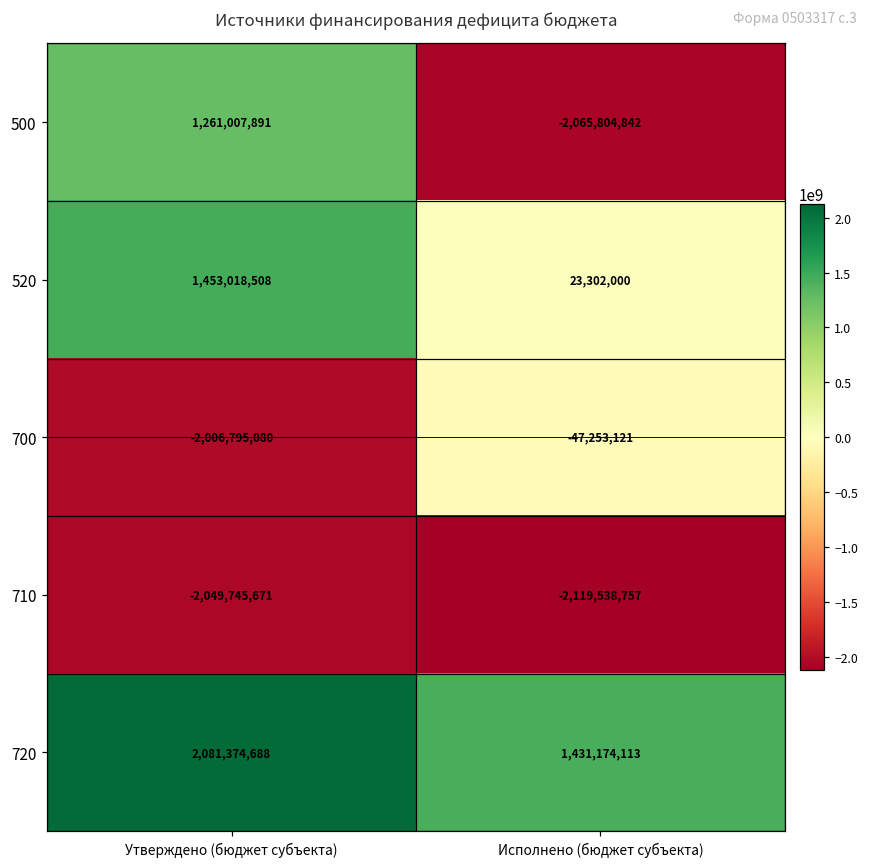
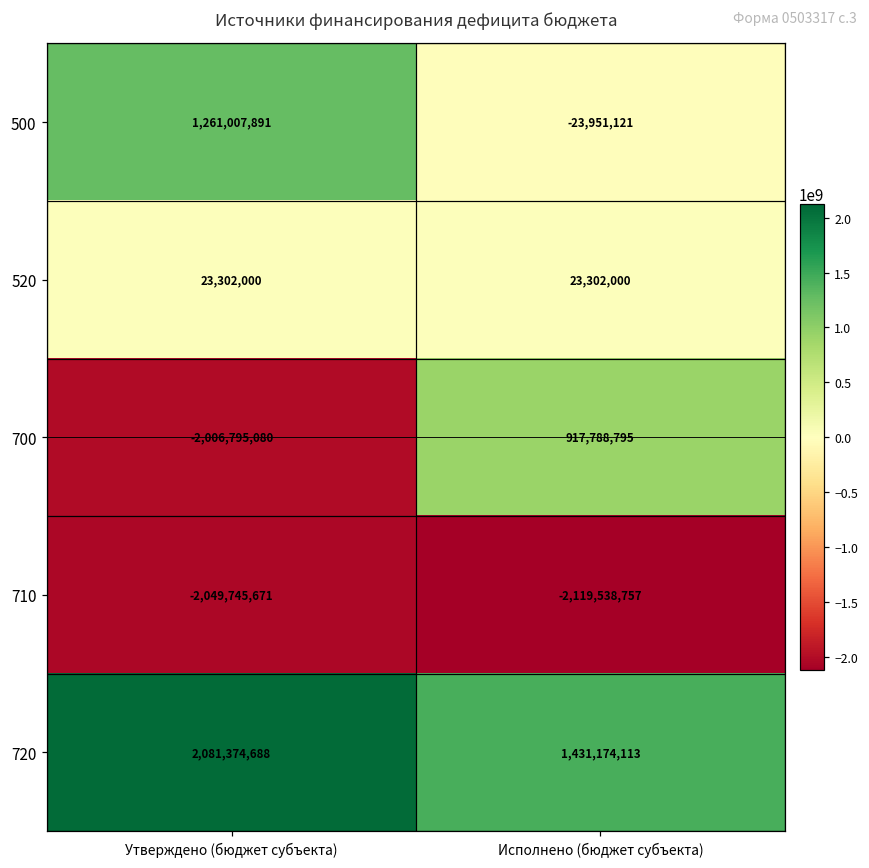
  {
    "500": {
      "Утверждено (бюджет субъекта)": "1,261,007,891",
-     "Исполнено (бюджет субъекта)": "-2,065,804,842"
+     "Исполнено (бюджет субъекта)": "-23,951,121"
    },
    "520": {
-     "Утверждено (бюджет субъекта)": "1,453,018,508",
+     "Утверждено (бюджет субъекта)": "23,302,000",
      "Исполнено (бюджет субъекта)": "23,302,000"
    },
    "700": {
      "Утверждено (бюджет субъекта)": "-2,006,795,080",
-     "Исполнено (бюджет субъекта)": "-47,253,121"
+     "Исполнено (бюджет субъекта)": "917,788,795"
    },
    "710": {
      "Утверждено (бюджет субъекта)": "-2,049,745,671",
      "Исполнено (бюджет субъекта)": "-2,119,538,757"
    },
    "720": {
      "Утверждено (бюджет субъекта)": "2,081,374,688",
      "Исполнено (бюджет субъекта)": "1,431,174,113"
    }
  }
